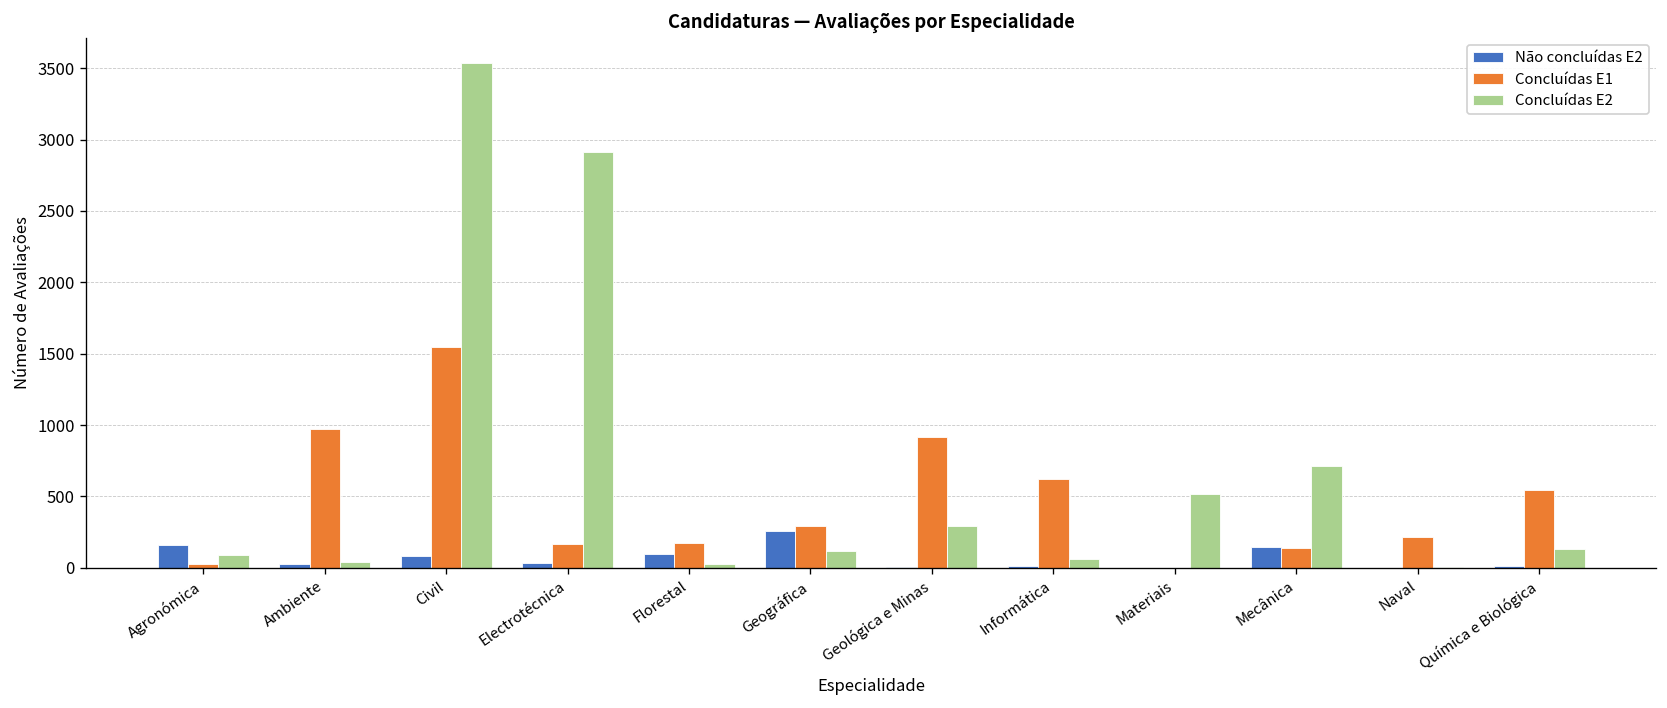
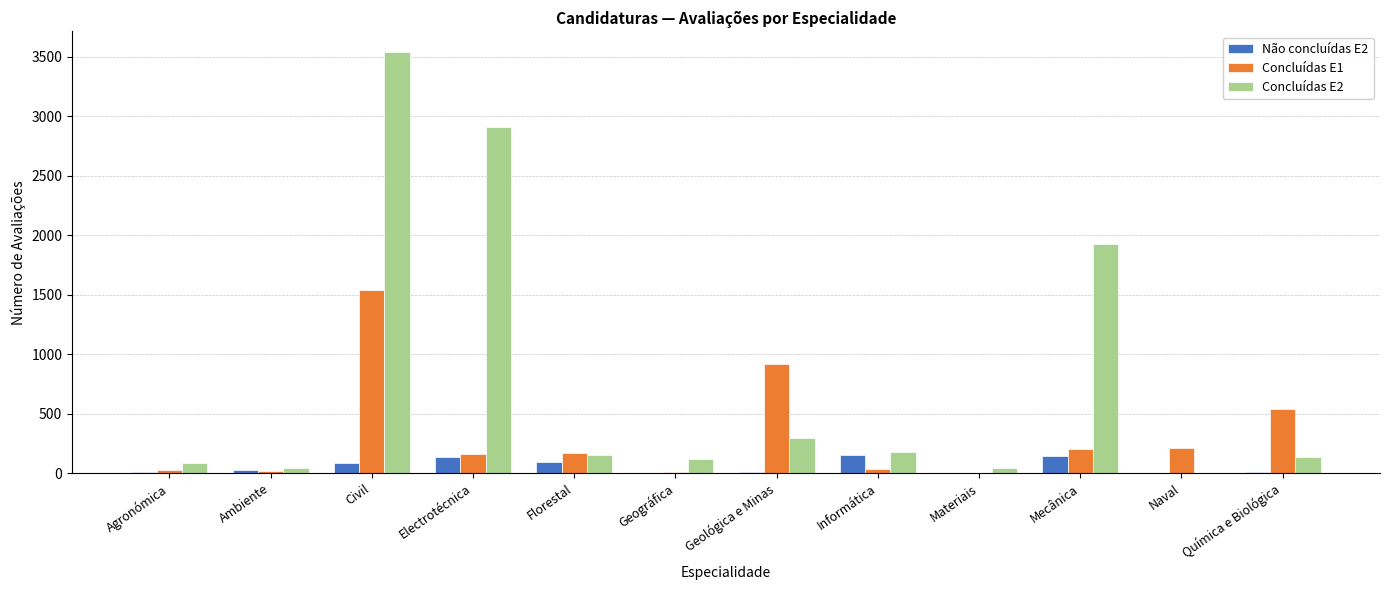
  {
    "Não concluídas E2": {
-     "Agronómica": 160,
+     "Agronómica": 10,
      "Ambiente": 30,
      "Civil": 80,
-     "Electrotécnica": 30,
+     "Electrotécnica": 130,
      "Florestal": 100,
-     "Geográfica": 260,
-     "Informática": 10,
+     "Geográfica": 0,
+     "Informática": 150,
      "Mecânica": 150,
      "Naval": 0
    },
    "Concluídas E1": {
      "Agronómica": 30,
-     "Ambiente": 970,
+     "Ambiente": 20,
      "Civil": 1540,
      "Electrotécnica": 160,
      "Florestal": 170,
-     "Geográfica": 290,
+     "Geográfica": 10,
      "Geológica e Minas": 920,
-     "Informática": 620,
-     "Mecânica": 140,
+     "Informática": 30,
+     "Mecânica": 200,
      "Naval": 210,
      "Química e Biológica": 540
    },
    "Concluídas E2": {
      "Agronómica": 90,
      "Ambiente": 40,
      "Civil": 3540,
      "Electrotécnica": 2910,
-     "Florestal": 30,
+     "Florestal": 150,
      "Geográfica": 120,
      "Geológica e Minas": 290,
-     "Informática": 60,
-     "Materiais": 520,
-     "Mecânica": 710,
+     "Informática": 180,
+     "Materiais": 40,
+     "Mecânica": 1930,
      "Química e Biológica": 130
    }
  }
